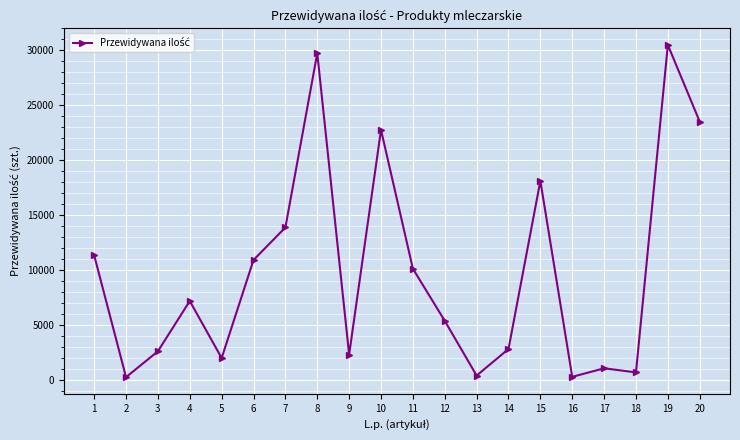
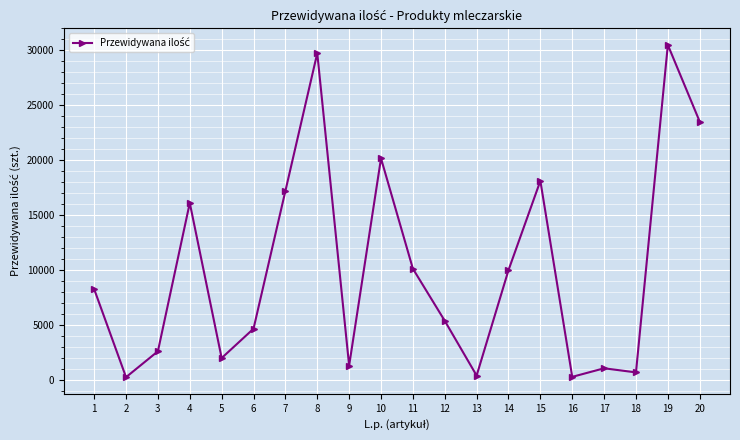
  {
-   "1": 11400,
+   "1": 8300,
    "2": 300,
    "3": 2600,
-   "4": 7200,
+   "4": 16100,
    "5": 2000,
-   "6": 10900,
-   "7": 13900,
+   "6": 4700,
+   "7": 17200,
    "8": 29700,
-   "9": 2300,
-   "10": 22800,
+   "9": 1300,
+   "10": 20200,
    "11": 10100,
    "12": 5400,
    "13": 400,
-   "14": 2800,
+   "14": 10000,
    "15": 18100,
    "16": 300,
    "17": 1100,
    "18": 700,
    "19": 30500,
    "20": 23500
  }
